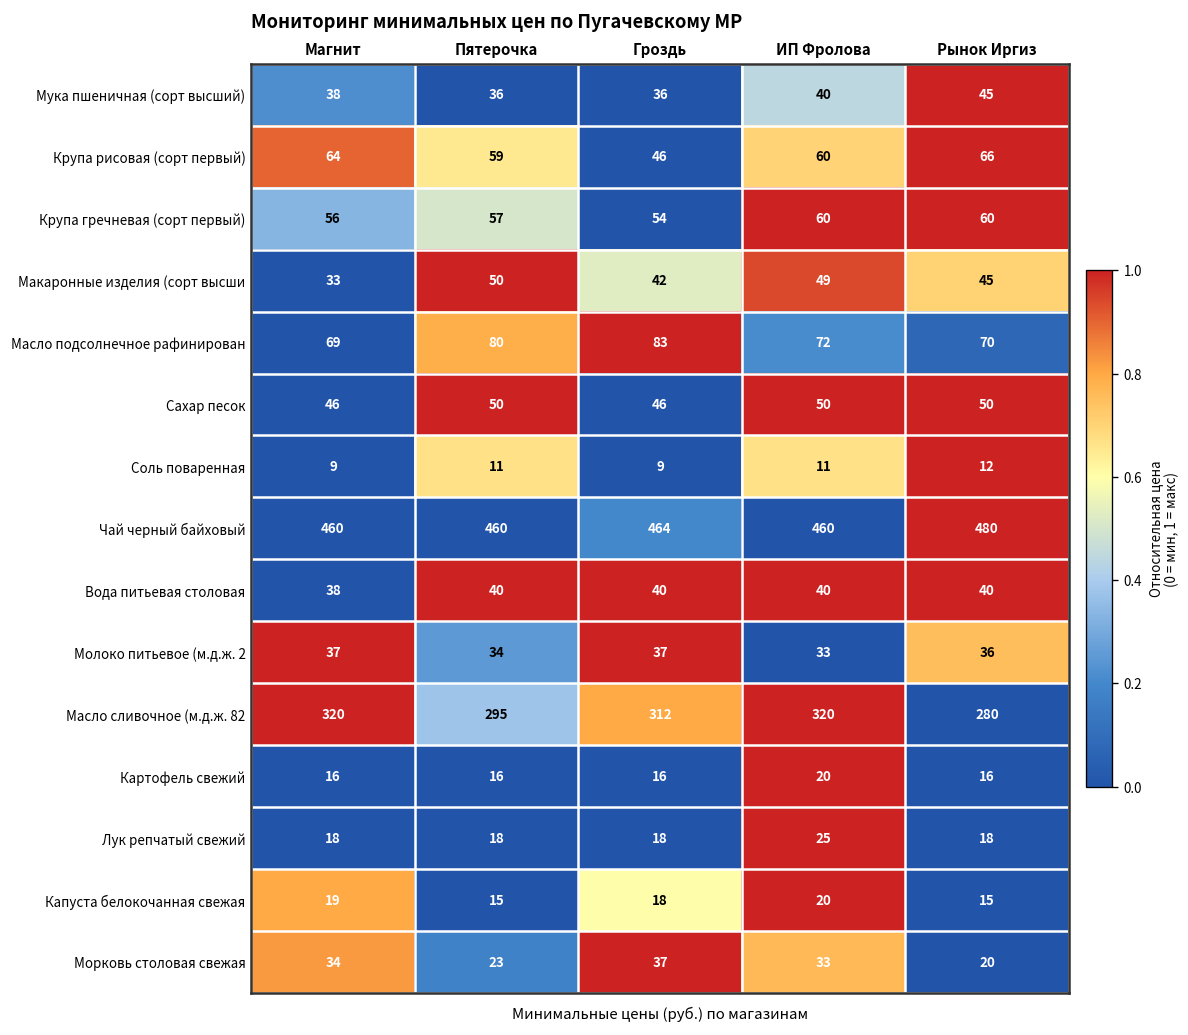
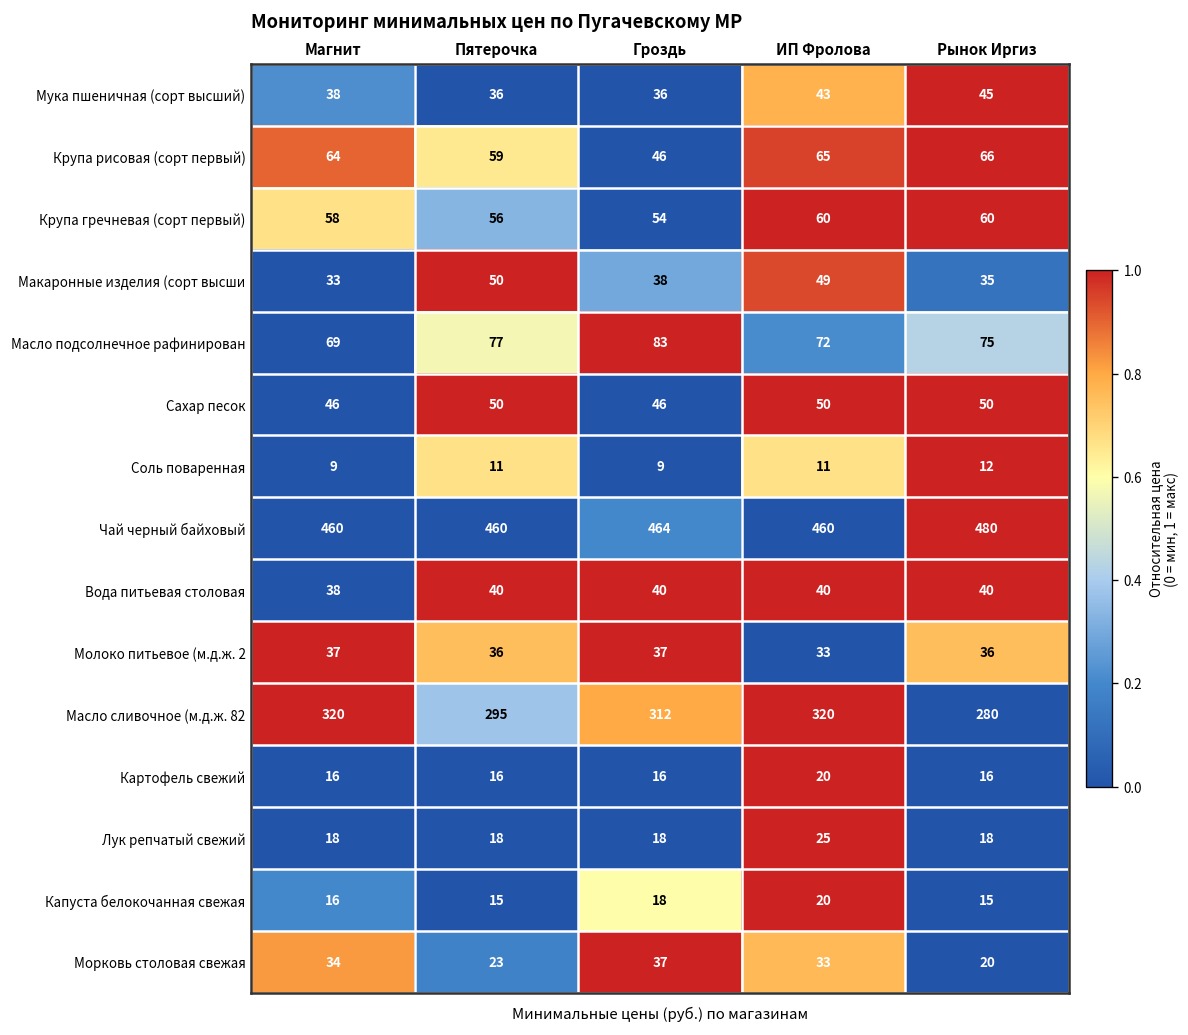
  {
    "Мука пшеничная (сорт высший)": {
      "Магнит": 38,
      "Пятерочка": 36,
      "Гроздь": 36,
-     "ИП Фролова": 40,
+     "ИП Фролова": 43,
      "Рынок Иргиз": 45
    },
    "Крупа рисовая (сорт первый)": {
      "Магнит": 64,
      "Пятерочка": 59,
      "Гроздь": 46,
-     "ИП Фролова": 60,
+     "ИП Фролова": 65,
      "Рынок Иргиз": 66
    },
    "Крупа гречневая (сорт первый)": {
-     "Магнит": 56,
-     "Пятерочка": 57,
+     "Магнит": 58,
+     "Пятерочка": 56,
      "Гроздь": 54,
      "ИП Фролова": 60,
      "Рынок Иргиз": 60
    },
    "Макаронные изделия (сорт высши": {
      "Магнит": 33,
      "Пятерочка": 50,
-     "Гроздь": 42,
+     "Гроздь": 38,
      "ИП Фролова": 49,
-     "Рынок Иргиз": 45
+     "Рынок Иргиз": 35
    },
    "Масло подсолнечное рафинирован": {
      "Магнит": 69,
-     "Пятерочка": 80,
+     "Пятерочка": 77,
      "Гроздь": 83,
      "ИП Фролова": 72,
-     "Рынок Иргиз": 70
+     "Рынок Иргиз": 75
    },
    "Сахар песок": {
      "Магнит": 46,
      "Пятерочка": 50,
      "Гроздь": 46,
      "ИП Фролова": 50,
      "Рынок Иргиз": 50
    },
    "Соль поваренная": {
      "Магнит": 9,
      "Пятерочка": 11,
      "Гроздь": 9,
      "ИП Фролова": 11,
      "Рынок Иргиз": 12
    },
    "Чай черный байховый": {
      "Магнит": 460,
      "Пятерочка": 460,
      "Гроздь": 464,
      "ИП Фролова": 460,
      "Рынок Иргиз": 480
    },
    "Вода питьевая столовая": {
      "Магнит": 38,
      "Пятерочка": 40,
      "Гроздь": 40,
      "ИП Фролова": 40,
      "Рынок Иргиз": 40
    },
    "Молоко питьевое (м.д.ж. 2": {
      "Магнит": 37,
-     "Пятерочка": 34,
+     "Пятерочка": 36,
      "Гроздь": 37,
      "ИП Фролова": 33,
      "Рынок Иргиз": 36
    },
    "Масло сливочное (м.д.ж. 82": {
      "Магнит": 320,
      "Пятерочка": 295,
      "Гроздь": 312,
      "ИП Фролова": 320,
      "Рынок Иргиз": 280
    },
    "Картофель свежий": {
      "Магнит": 16,
      "Пятерочка": 16,
      "Гроздь": 16,
      "ИП Фролова": 20,
      "Рынок Иргиз": 16
    },
    "Лук репчатый свежий": {
      "Магнит": 18,
      "Пятерочка": 18,
      "Гроздь": 18,
      "ИП Фролова": 25,
      "Рынок Иргиз": 18
    },
    "Капуста белокочанная свежая": {
-     "Магнит": 19,
+     "Магнит": 16,
      "Пятерочка": 15,
      "Гроздь": 18,
      "ИП Фролова": 20,
      "Рынок Иргиз": 15
    },
    "Морковь столовая свежая": {
      "Магнит": 34,
      "Пятерочка": 23,
      "Гроздь": 37,
      "ИП Фролова": 33,
      "Рынок Иргиз": 20
    }
  }
